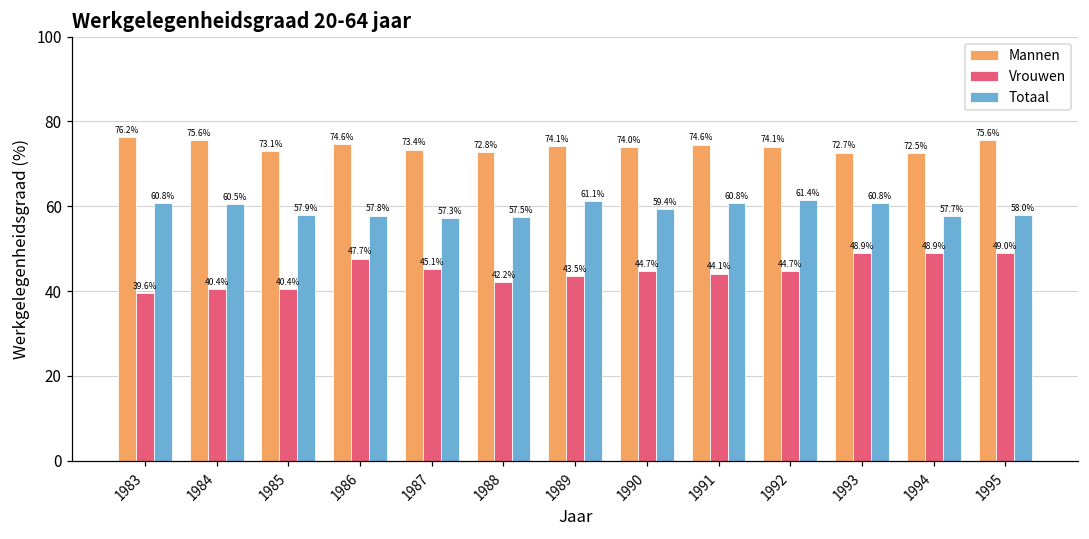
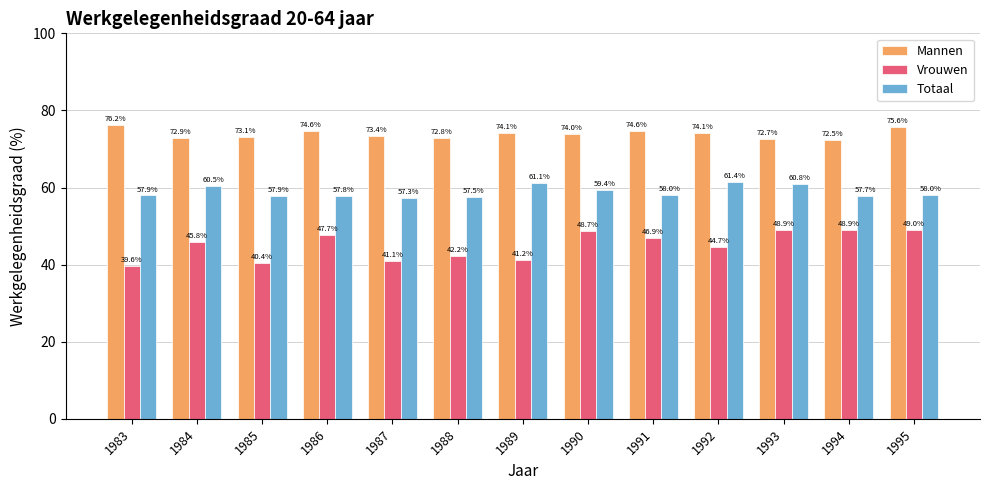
  {
    "Mannen": {
      "1983": "76.2%",
-     "1984": "75.6%",
+     "1984": "72.9%",
      "1985": "73.1%",
      "1986": "74.6%",
      "1987": "73.4%",
      "1988": "72.8%",
      "1989": "74.1%",
      "1990": "74.0%",
      "1991": "74.6%",
      "1992": "74.1%",
      "1993": "72.7%",
      "1994": "72.5%",
      "1995": "75.6%"
    },
    "Vrouwen": {
      "1983": "39.6%",
-     "1984": "40.4%",
+     "1984": "45.8%",
      "1985": "40.4%",
      "1986": "47.7%",
-     "1987": "45.1%",
+     "1987": "41.1%",
      "1988": "42.2%",
-     "1989": "43.5%",
-     "1990": "44.7%",
-     "1991": "44.1%",
+     "1989": "41.2%",
+     "1990": "48.7%",
+     "1991": "46.9%",
      "1992": "44.7%",
      "1993": "48.9%",
      "1994": "48.9%",
      "1995": "49.0%"
    },
    "Totaal": {
-     "1983": "60.8%",
+     "1983": "57.9%",
      "1984": "60.5%",
      "1985": "57.9%",
      "1986": "57.8%",
      "1987": "57.3%",
      "1988": "57.5%",
      "1989": "61.1%",
      "1990": "59.4%",
-     "1991": "60.8%",
+     "1991": "58.0%",
      "1992": "61.4%",
      "1993": "60.8%",
      "1994": "57.7%",
      "1995": "58.0%"
    }
  }
